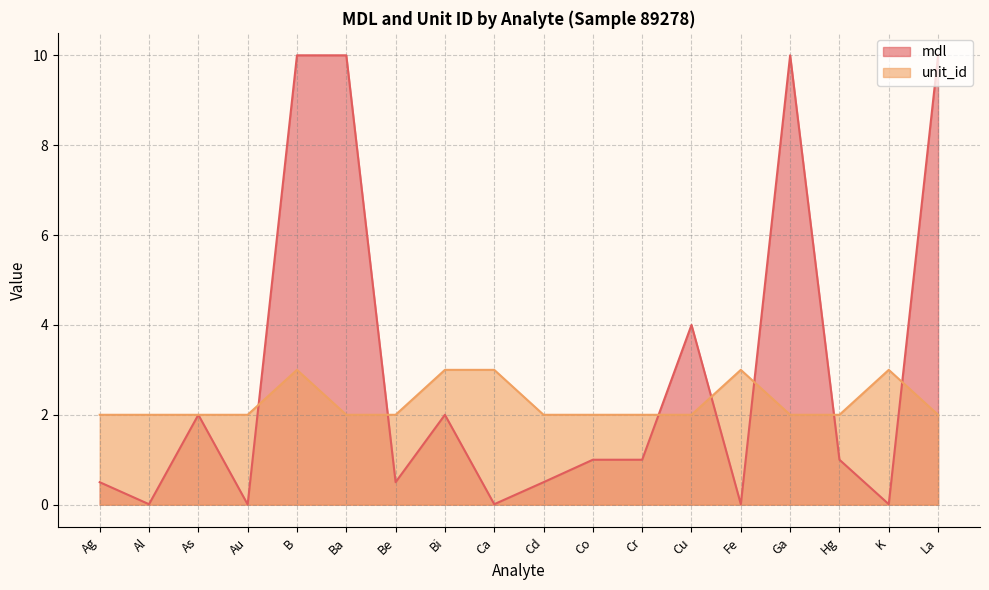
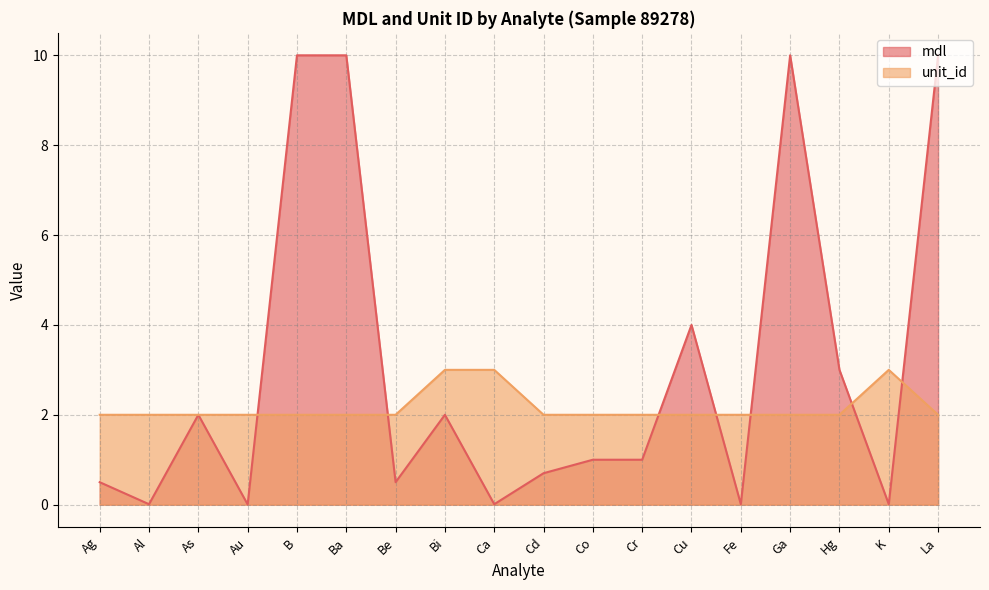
  {
    "mdl": {
      "Ag": 0.5,
      "Al": 0.0,
      "Au": 0.0,
      "B": 10.0,
      "Ba": 10.0,
      "Be": 0.5,
      "Bi": 2.0,
      "Ca": 0.0,
-     "Cd": 0.5,
+     "Cd": 0.7,
      "Co": 1.0,
      "Cr": 1.0,
      "Cu": 4.0,
      "Fe": 0.0,
      "Ga": 10.0,
-     "Hg": 1,
+     "Hg": 3,
      "K": 0.0
    },
    "unit_id": {
      "Ag": 2,
      "Al": 2,
      "Au": 2,
-     "B": 3,
+     "B": 2,
      "Ba": 2,
      "Be": 2,
      "Bi": 3,
      "Ca": 3,
      "Cd": 2,
      "Co": 2,
      "Cr": 2,
      "Cu": 2,
-     "Fe": 3,
+     "Fe": 2,
      "Ga": 2,
      "Hg": 2,
      "K": 3,
      "La": 2
    }
  }
